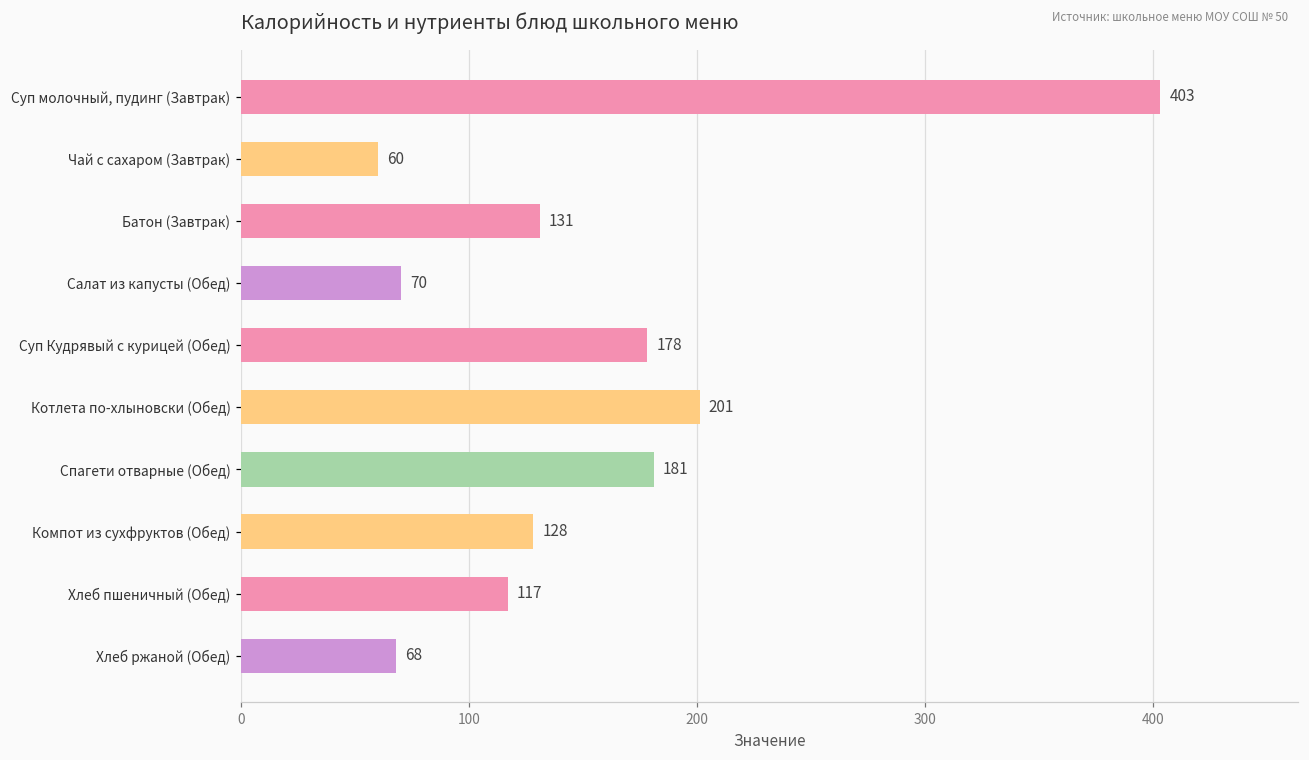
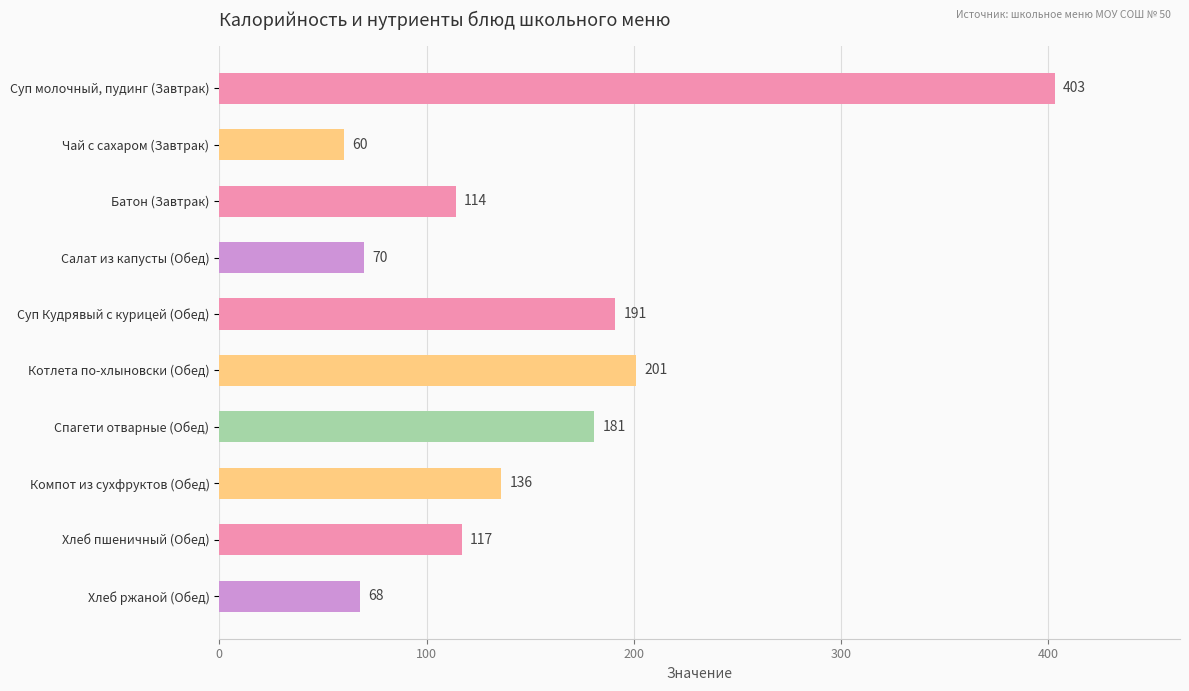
  {
    "Суп молочный, пудинг (Завтрак)": 403,
    "Чай с сахаром (Завтрак)": 60,
-   "Батон (Завтрак)": 131,
+   "Батон (Завтрак)": 114,
    "Салат из капусты (Обед)": 70,
-   "Суп Кудрявый с курицей (Обед)": 178,
+   "Суп Кудрявый с курицей (Обед)": 191,
    "Котлета по-хлыновски (Обед)": 201,
    "Спагети отварные (Обед)": 181,
-   "Компот из сухфруктов (Обед)": 128,
+   "Компот из сухфруктов (Обед)": 136,
    "Хлеб пшеничный (Обед)": 117,
    "Хлеб ржаной (Обед)": 68
  }
